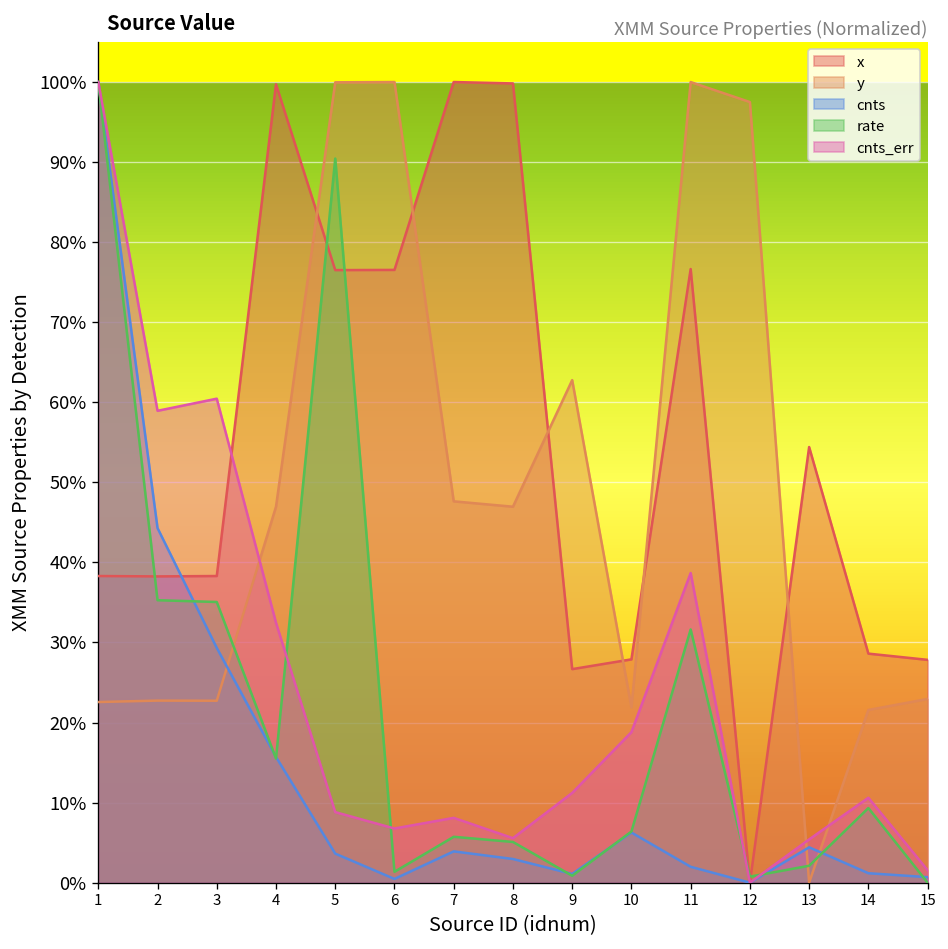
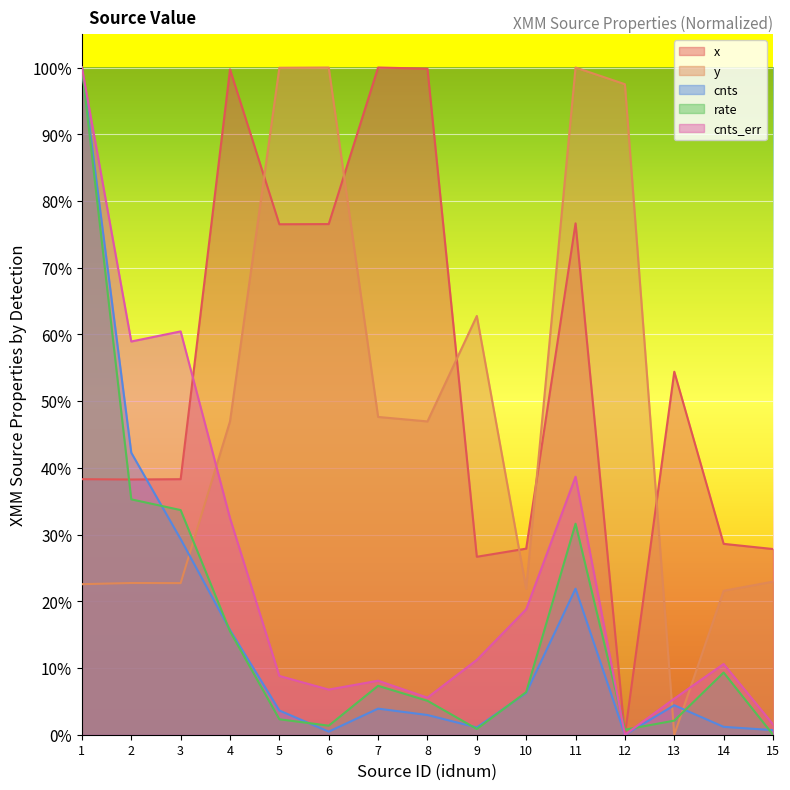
  {
    "cnts": {
-     "2": "44%",
+     "2": "42%",
      "3": "29%",
      "5": "4%",
      "6": "0%",
      "7": "4%",
      "8": "3%",
-     "11": "2%",
+     "11": "22%",
      "13": "4%",
      "14": "1%",
      "15": "1%"
    },
    "rate": {
      "2": "35%",
-     "3": "35%",
-     "5": "90%",
+     "3": "34%",
+     "5": "2%",
      "6": "1%",
-     "7": "6%",
+     "7": "7%",
      "8": "5%",
      "11": "32%",
      "12": "1%",
      "13": "2%",
      "14": "9%",
      "15": "0%"
    }
  }
